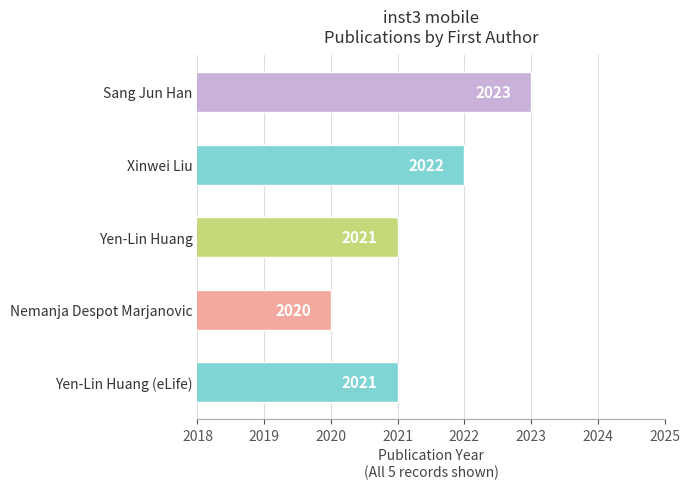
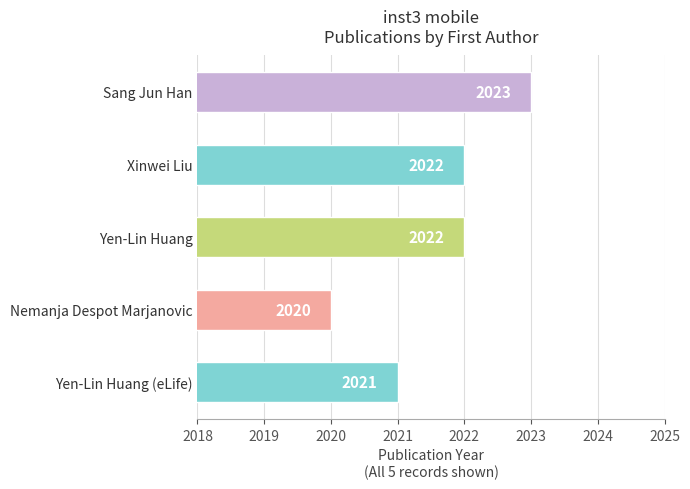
  {
    "Sang Jun Han": 2023,
    "Xinwei Liu": 2022,
-   "Yen-Lin Huang": 2021,
+   "Yen-Lin Huang": 2022,
    "Nemanja Despot Marjanovic": 2020,
    "Yen-Lin Huang (eLife)": 2021
  }
